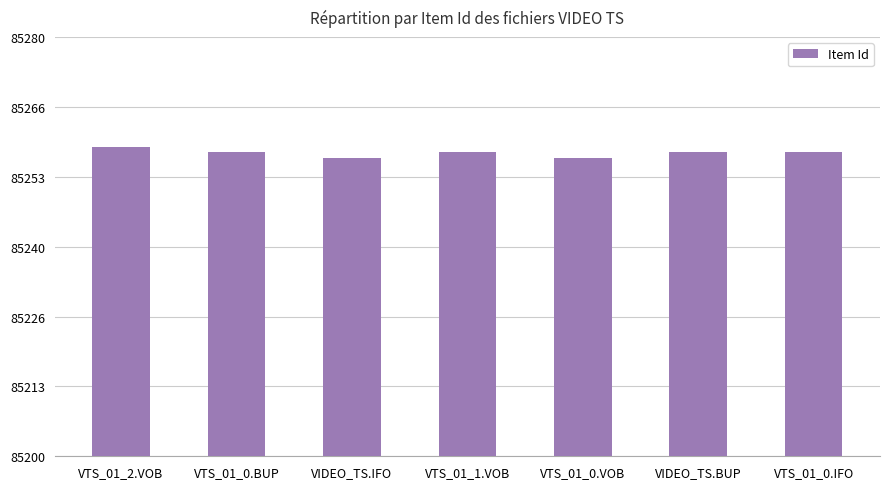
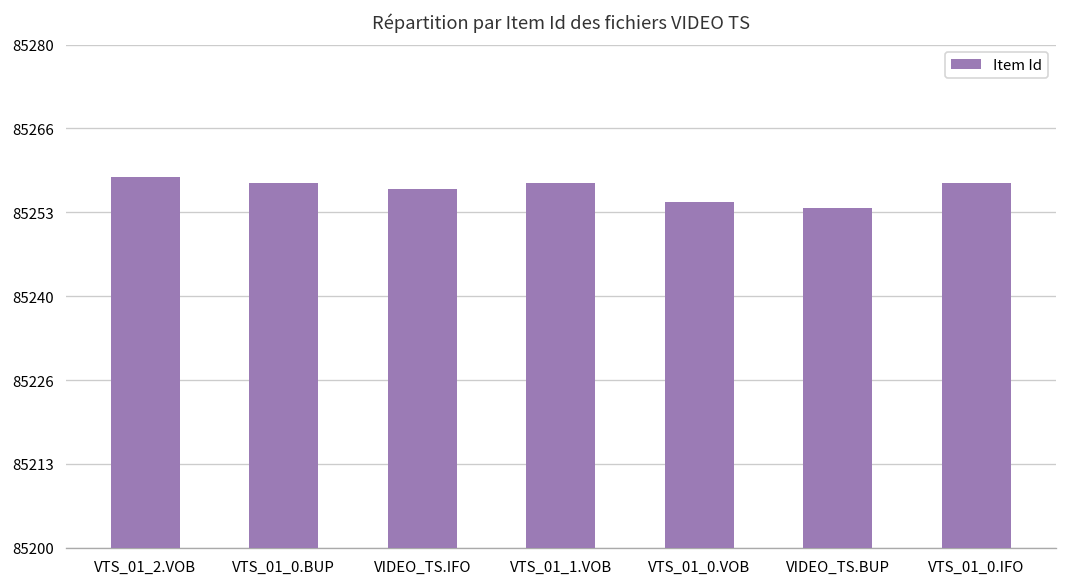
  {
    "VTS_01_2.VOB": 85259,
    "VTS_01_0.BUP": 85258,
    "VIDEO_TS.IFO": 85257,
    "VTS_01_1.VOB": 85258,
-   "VTS_01_0.VOB": 85257,
-   "VIDEO_TS.BUP": 85258,
+   "VTS_01_0.VOB": 85255,
+   "VIDEO_TS.BUP": 85254,
    "VTS_01_0.IFO": 85258
  }
